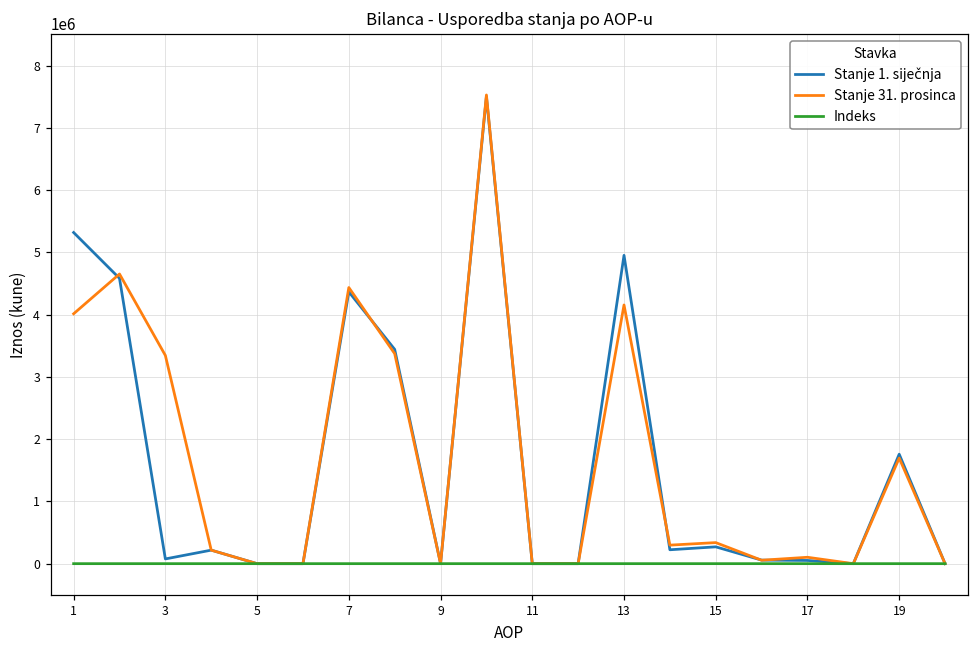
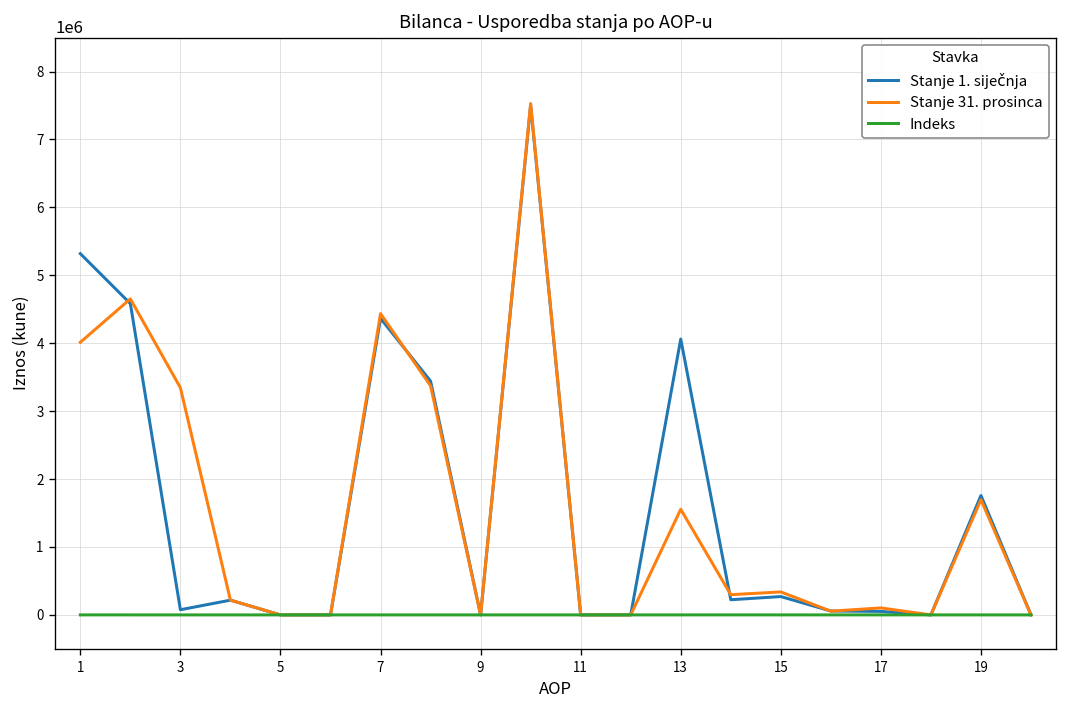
  {
    "Stanje 1. siječnja": {
      "1": 5300000,
      "3": 100000,
      "7": 4400000,
-     "13": 5000000,
+     "13": 4100000,
      "15": 300000,
      "17": 100000,
      "19": 1800000
    },
    "Stanje 31. prosinca": {
      "1": 4000000,
      "3": 3300000,
      "7": 4400000,
-     "13": 4200000,
+     "13": 1600000,
      "15": 300000,
      "17": 100000,
      "19": 1700000
    },
    "Indeks": {
      "1": 0,
      "3": 0,
      "7": 0,
      "13": 0,
      "15": 0,
      "17": 0,
      "19": 0
    }
  }
